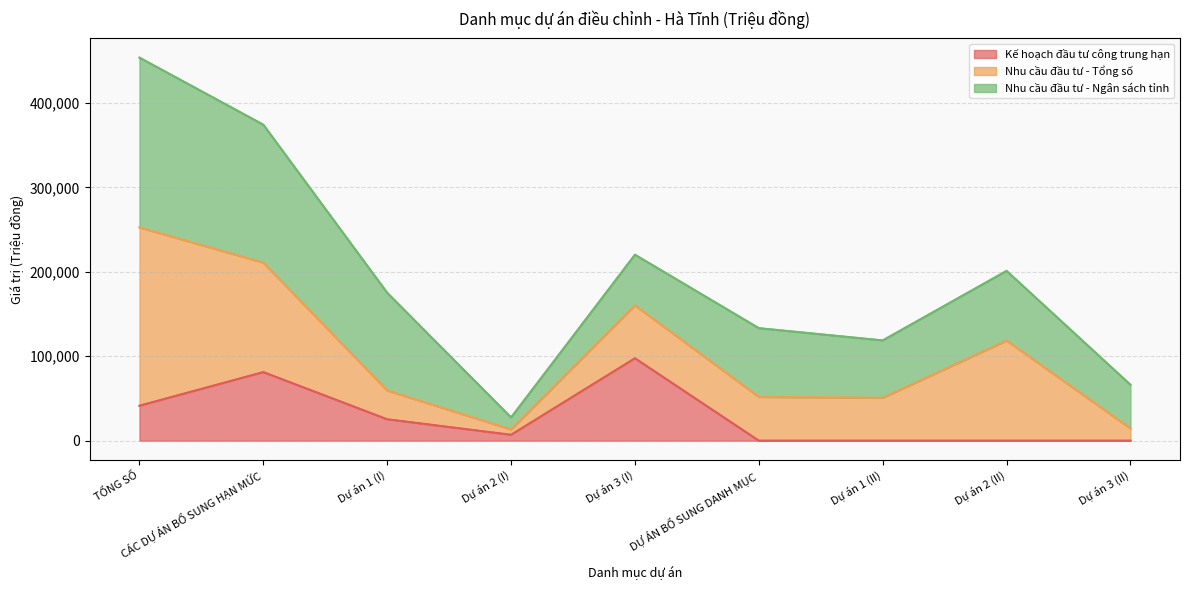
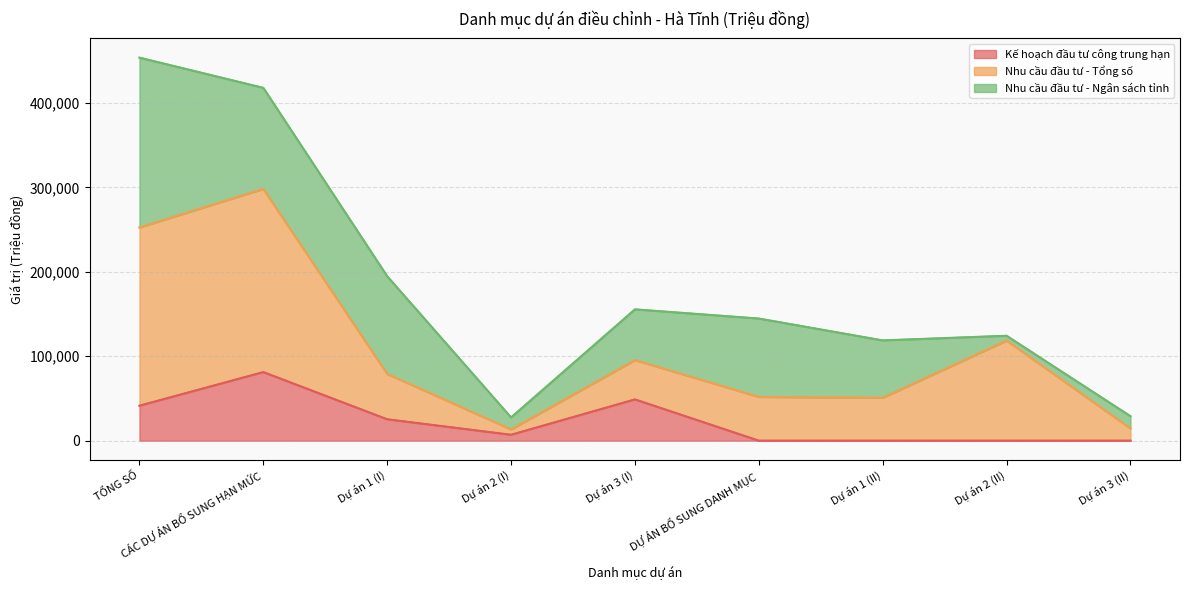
  {
    "Kế hoạch đầu tư công trung hạn": {
      "TỔNG SỐ": "40,000",
      "CÁC DỰ ÁN BỔ SUNG HẠN MỨC": "80,000",
      "Dự án 1 (I)": "30,000",
      "Dự án 2 (I)": "10,000",
-     "Dự án 3 (I)": "100,000",
+     "Dự án 3 (I)": "50,000",
      "DỰ ÁN BỔ SUNG DANH MỤC": "0",
      "Dự án 1 (II)": "0",
      "Dự án 2 (II)": "0",
      "Dự án 3 (II)": "0"
    },
    "Nhu cầu đầu tư - Tổng số": {
      "TỔNG SỐ": "210,000",
-     "CÁC DỰ ÁN BỔ SUNG HẠN MỨC": "130,000",
-     "Dự án 1 (I)": "30,000",
+     "CÁC DỰ ÁN BỔ SUNG HẠN MỨC": "220,000",
+     "Dự án 1 (I)": "50,000",
      "Dự án 2 (I)": "10,000",
-     "Dự án 3 (I)": "60,000",
+     "Dự án 3 (I)": "50,000",
      "DỰ ÁN BỔ SUNG DANH MỤC": "50,000",
      "Dự án 1 (II)": "50,000",
      "Dự án 2 (II)": "120,000",
      "Dự án 3 (II)": "10,000"
    },
    "Nhu cầu đầu tư - Ngân sách tỉnh": {
      "TỔNG SỐ": "200,000",
-     "CÁC DỰ ÁN BỔ SUNG HẠN MỨC": "160,000",
+     "CÁC DỰ ÁN BỔ SUNG HẠN MỨC": "120,000",
      "Dự án 1 (I)": "120,000",
      "Dự án 2 (I)": "10,000",
      "Dự án 3 (I)": "60,000",
-     "DỰ ÁN BỔ SUNG DANH MỤC": "80,000",
+     "DỰ ÁN BỔ SUNG DANH MỤC": "90,000",
      "Dự án 1 (II)": "70,000",
-     "Dự án 2 (II)": "80,000",
-     "Dự án 3 (II)": "50,000"
+     "Dự án 2 (II)": "10,000",
+     "Dự án 3 (II)": "10,000"
    }
  }
